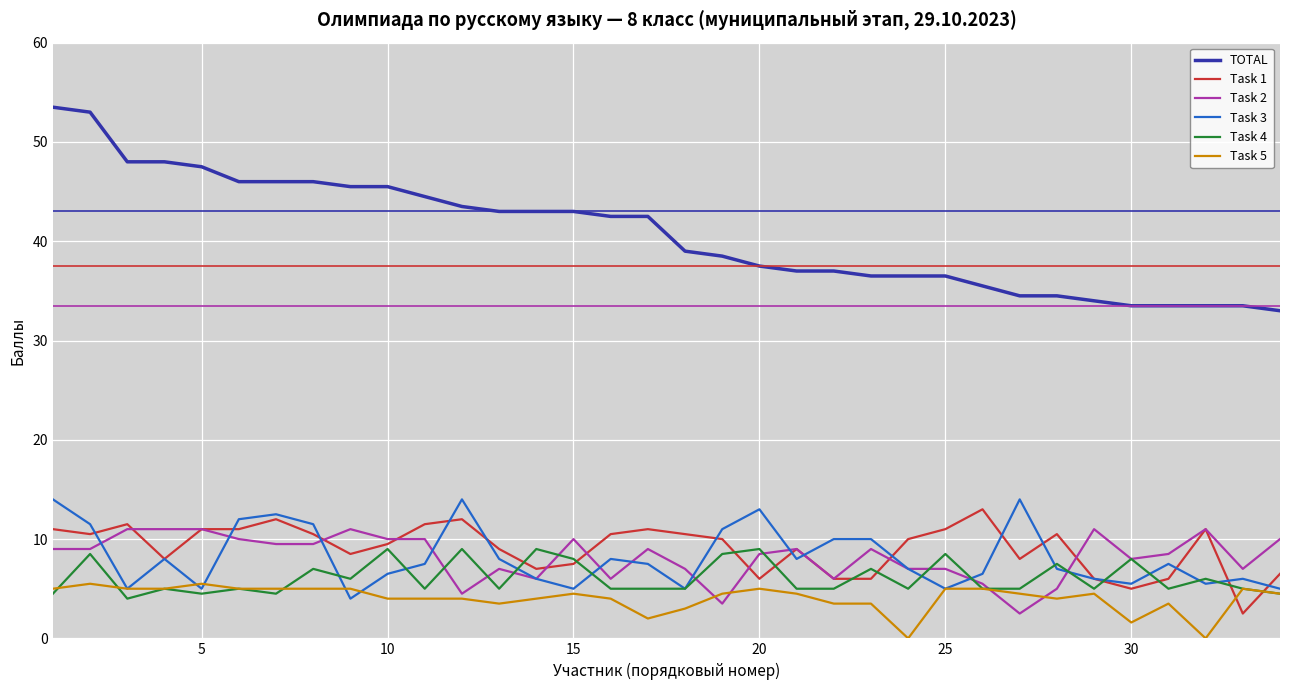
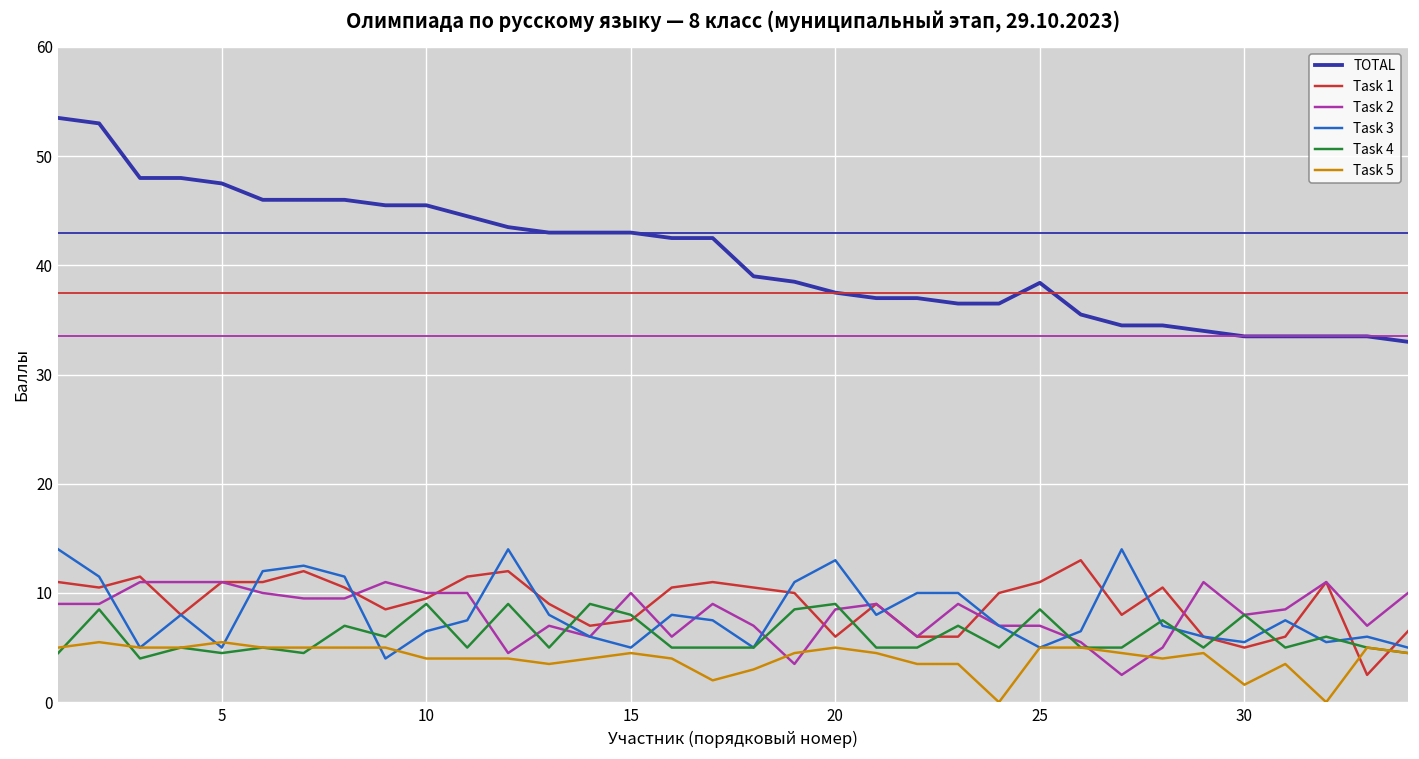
  {
    "TOTAL": {
      "5": 48,
      "10": 46,
      "15": 43,
      "20": 38,
-     "25": 37,
+     "25": 38,
      "30": 34
    },
    "Task 1": {
      "10": 10,
      "15": 8,
      "20": 6,
      "25": 11,
      "30": 5
    },
    "Task 2": {
      "10": 10,
      "15": 10,
      "20": 9,
      "25": 7
    },
    "Task 3": {
      "5": 5,
      "10": 7,
      "15": 5,
      "20": 13,
      "30": 6
    },
    "Task 4": {
      "5": 5,
      "10": 9,
      "15": 8,
      "20": 9,
      "25": 9
    },
    "Task 5": {
      "5": 6,
      "10": 4,
      "15": 5,
      "20": 5,
      "30": 2
    }
  }
